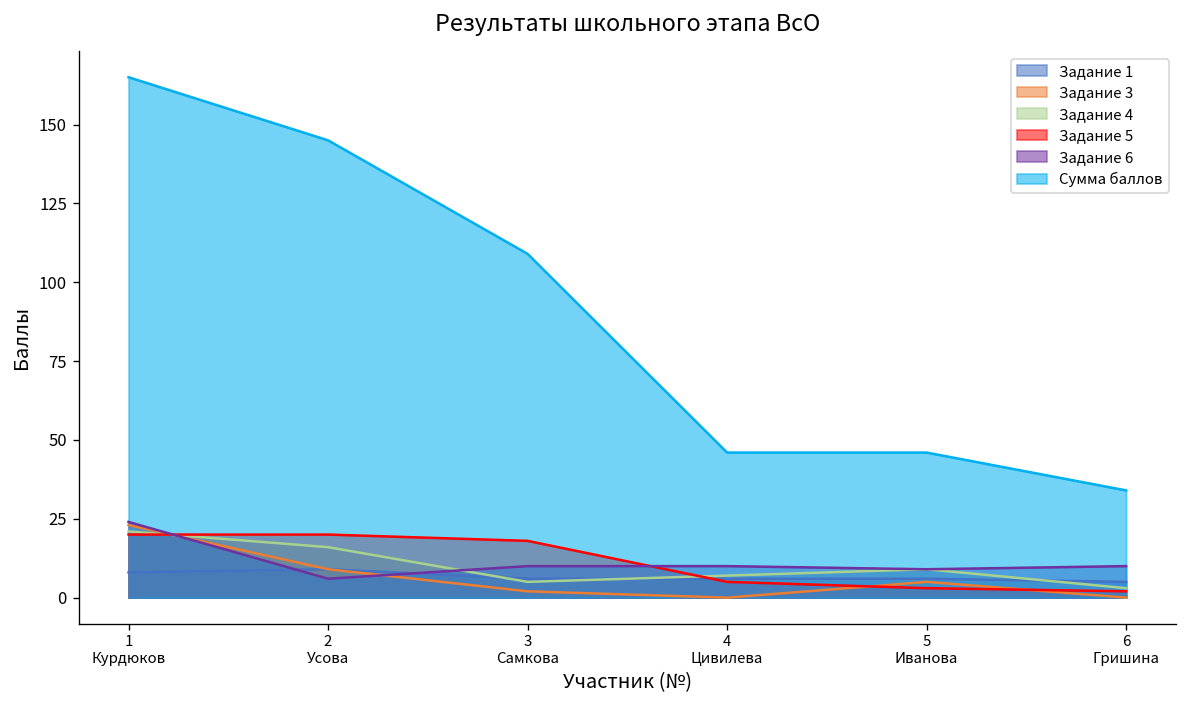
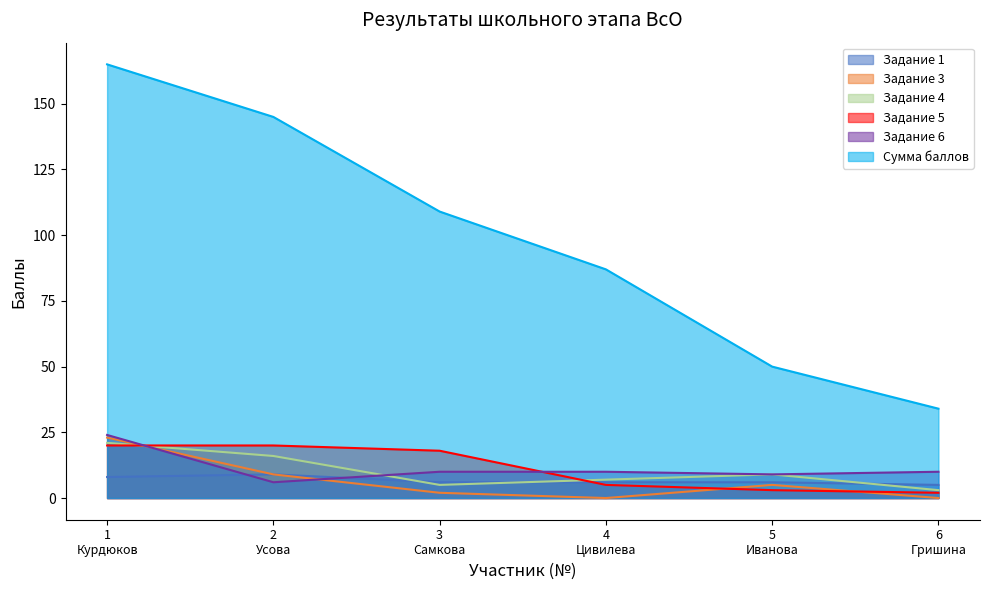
  {
    "Задание 1": {
      "1 Курдюков": 8,
      "3 Самкова": 6,
      "4 Цивилева": 6,
      "5 Иванова": 6,
      "6 Гришина": 5
    },
    "Задание 3": {
      "1 Курдюков": 23,
      "3 Самкова": 2,
      "4 Цивилева": 0,
      "5 Иванова": 5,
      "6 Гришина": 0
    },
    "Задание 4": {
      "1 Курдюков": 21,
      "2 Усова": 16,
      "3 Самкова": 5,
      "4 Цивилева": 7,
      "6 Гришина": 3
    },
    "Задание 5": {
      "1 Курдюков": 20,
      "2 Усова": 20,
      "3 Самкова": 18,
      "4 Цивилева": 5,
      "5 Иванова": 3,
      "6 Гришина": 2
    },
    "Задание 6": {
      "1 Курдюков": 24,
      "2 Усова": 6,
      "3 Самкова": 10,
      "4 Цивилева": 10,
      "6 Гришина": 10
    },
    "Сумма баллов": {
      "1 Курдюков": 165,
      "2 Усова": 145,
      "3 Самкова": 109,
-     "4 Цивилева": 46,
-     "5 Иванова": 46,
+     "4 Цивилева": 87,
+     "5 Иванова": 50,
      "6 Гришина": 34
    }
  }
